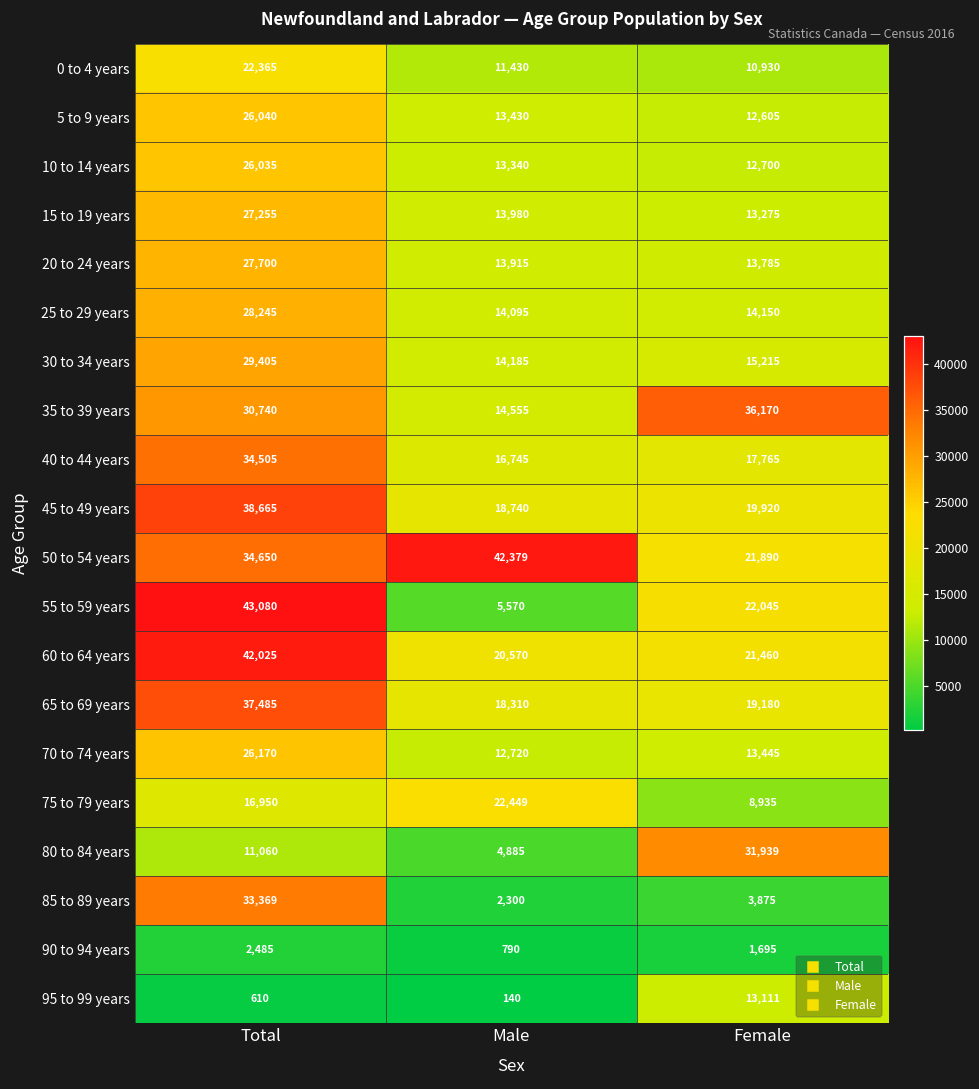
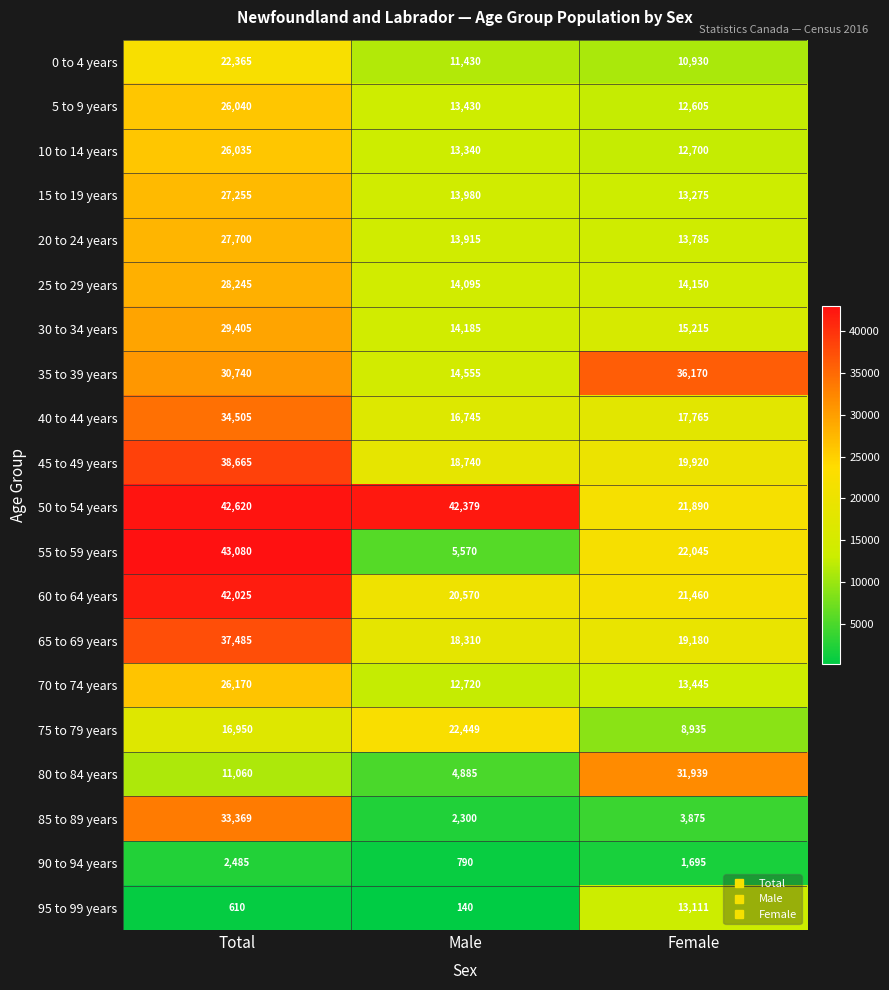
  {
    "0 to 4 years": {
      "Total": "22,365",
      "Male": "11,430",
      "Female": "10,930"
    },
    "5 to 9 years": {
      "Total": "26,040",
      "Male": "13,430",
      "Female": "12,605"
    },
    "10 to 14 years": {
      "Total": "26,035",
      "Male": "13,340",
      "Female": "12,700"
    },
    "15 to 19 years": {
      "Total": "27,255",
      "Male": "13,980",
      "Female": "13,275"
    },
    "20 to 24 years": {
      "Total": "27,700",
      "Male": "13,915",
      "Female": "13,785"
    },
    "25 to 29 years": {
      "Total": "28,245",
      "Male": "14,095",
      "Female": "14,150"
    },
    "30 to 34 years": {
      "Total": "29,405",
      "Male": "14,185",
      "Female": "15,215"
    },
    "35 to 39 years": {
      "Total": "30,740",
      "Male": "14,555",
      "Female": "36,170"
    },
    "40 to 44 years": {
      "Total": "34,505",
      "Male": "16,745",
      "Female": "17,765"
    },
    "45 to 49 years": {
      "Total": "38,665",
      "Male": "18,740",
      "Female": "19,920"
    },
    "50 to 54 years": {
-     "Total": "34,650",
+     "Total": "42,620",
      "Male": "42,379",
      "Female": "21,890"
    },
    "55 to 59 years": {
      "Total": "43,080",
      "Male": "5,570",
      "Female": "22,045"
    },
    "60 to 64 years": {
      "Total": "42,025",
      "Male": "20,570",
      "Female": "21,460"
    },
    "65 to 69 years": {
      "Total": "37,485",
      "Male": "18,310",
      "Female": "19,180"
    },
    "70 to 74 years": {
      "Total": "26,170",
      "Male": "12,720",
      "Female": "13,445"
    },
    "75 to 79 years": {
      "Total": "16,950",
      "Male": "22,449",
      "Female": "8,935"
    },
    "80 to 84 years": {
      "Total": "11,060",
      "Male": "4,885",
      "Female": "31,939"
    },
    "85 to 89 years": {
      "Total": "33,369",
      "Male": "2,300",
      "Female": "3,875"
    },
    "90 to 94 years": {
      "Total": "2,485",
      "Male": "790",
      "Female": "1,695"
    },
    "95 to 99 years": {
      "Total": "610",
      "Male": "140",
      "Female": "13,111"
    }
  }
